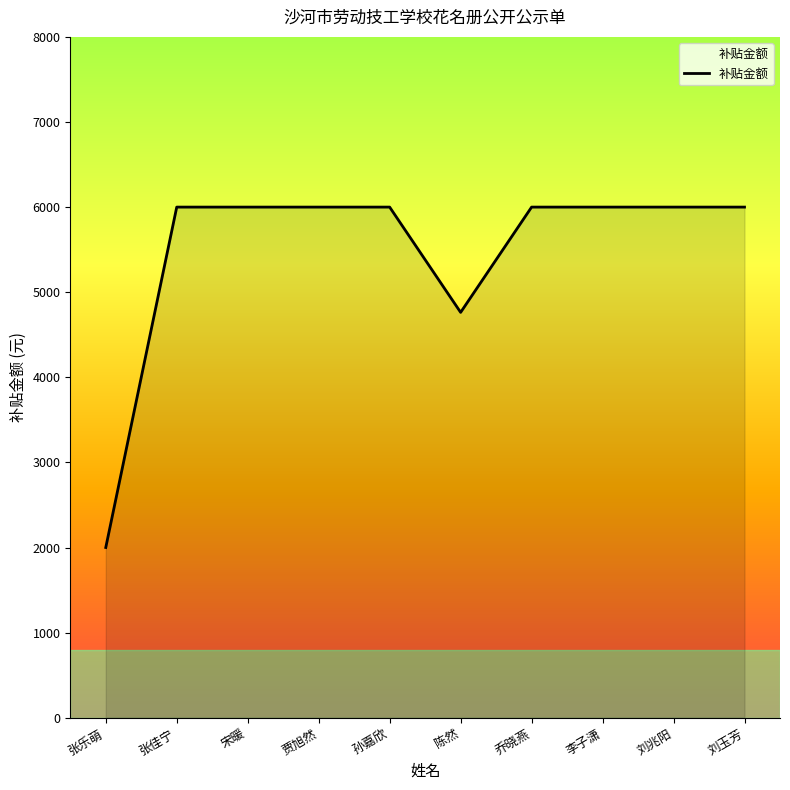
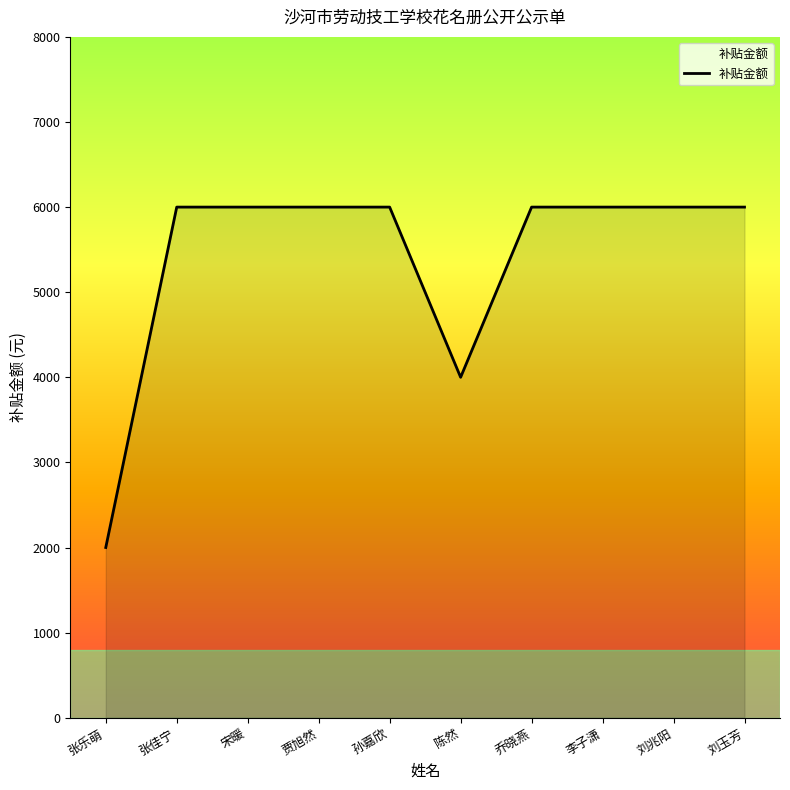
  {
    "张乐萌": 2000,
    "张佳宁": 6000,
    "宋暖": 6000,
    "贾旭然": 6000,
    "孙嘉欣": 6000,
-   "陈然": 4800,
+   "陈然": 4000,
    "乔晓燕": 6000,
    "李子潇": 6000,
    "刘兆阳": 6000,
    "刘玉芳": 6000
  }
